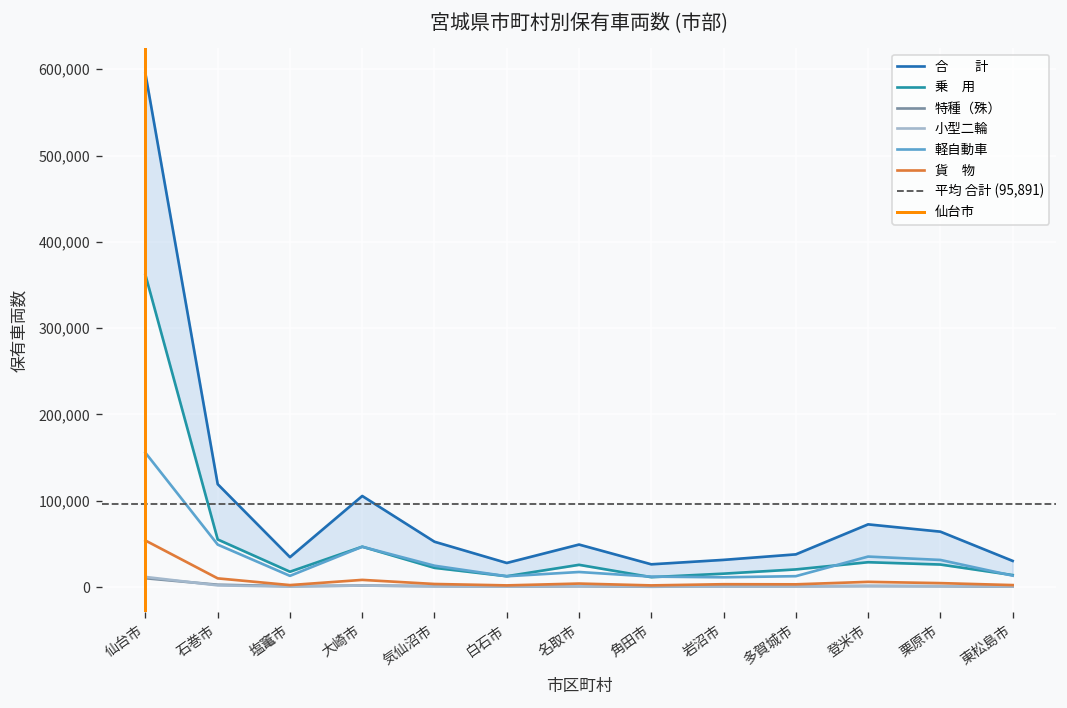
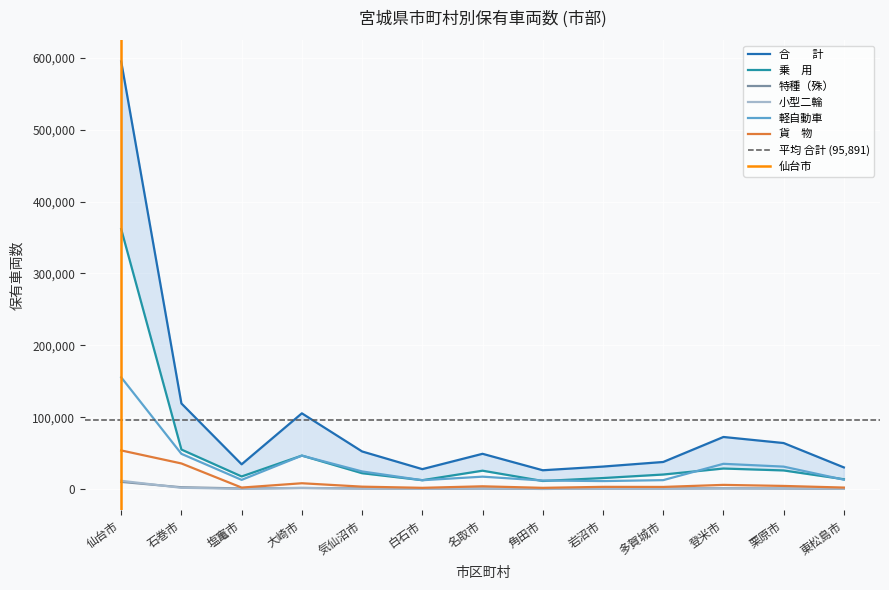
  {
    "貨 物": {
      "仙台市": "50,000",
-     "石巻市": "10,000",
+     "石巻市": "40,000",
      "大崎市": "10,000",
      "登米市": "10,000",
      "栗原市": "0"
    }
  }
